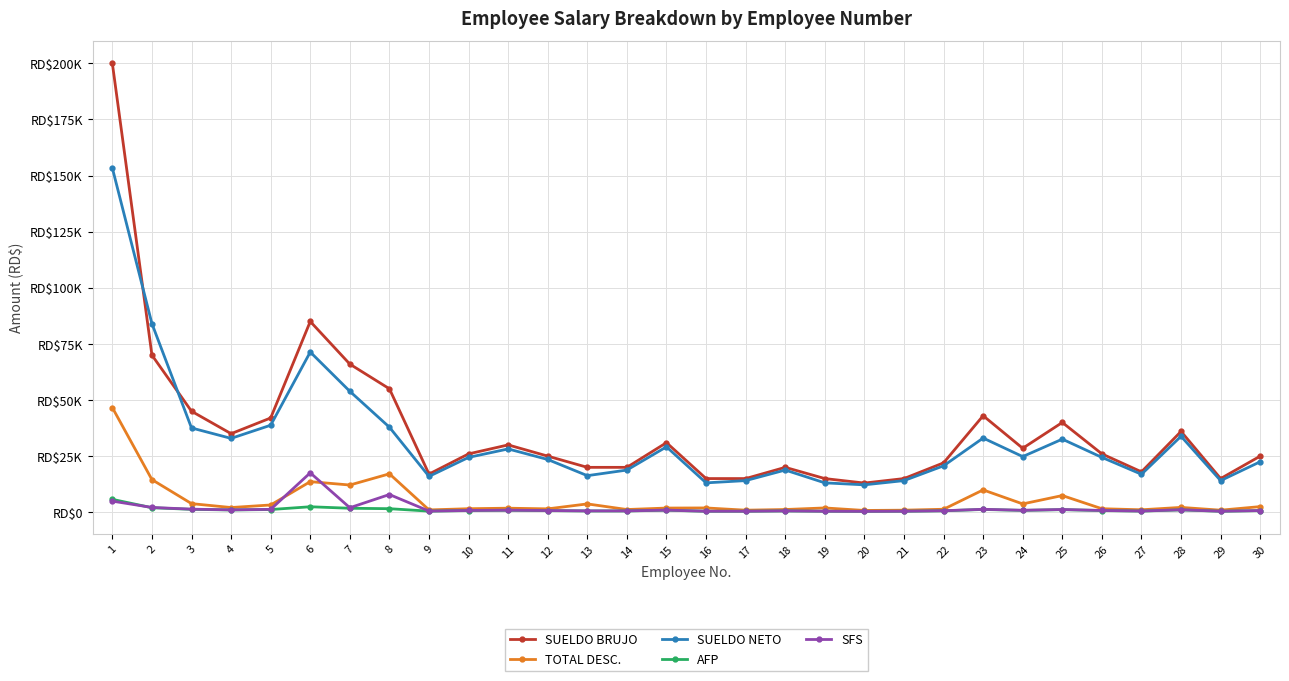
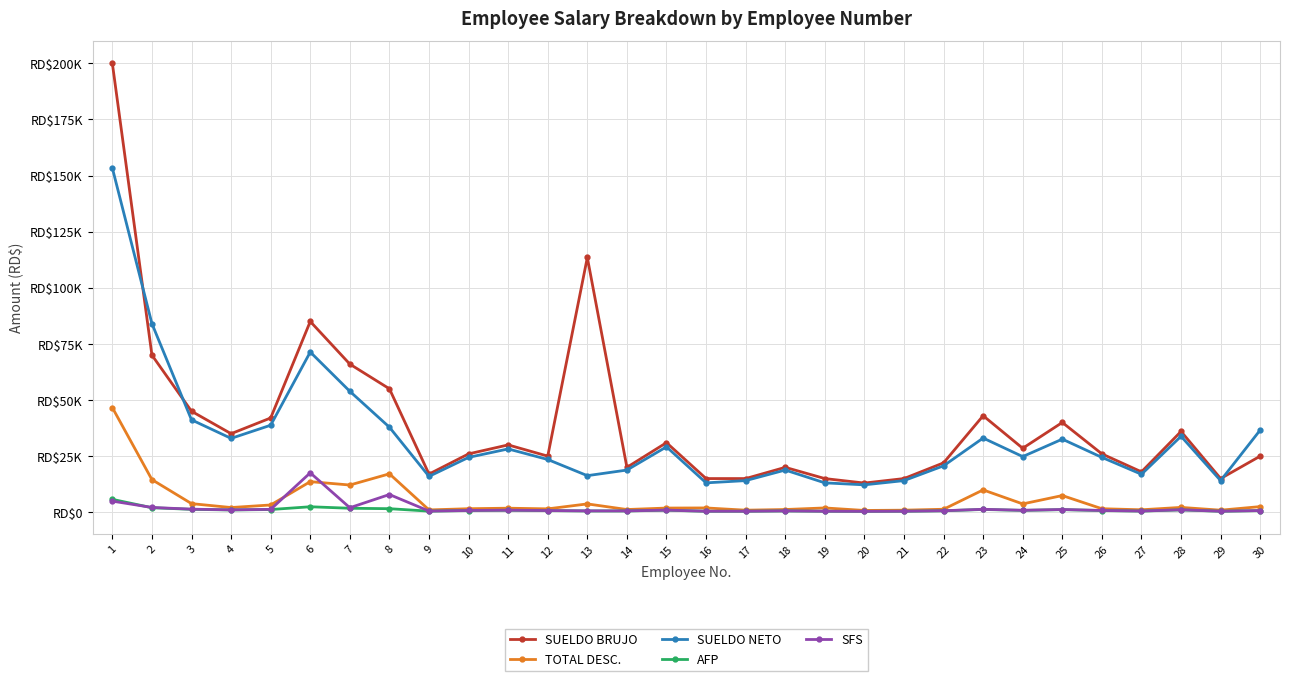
  {
    "SUELDO BRUJO": {
      "1": "RD$200000",
      "2": "RD$70000",
      "3": "RD$45000",
      "4": "RD$35000",
      "5": "RD$42000",
      "6": "RD$85000",
      "7": "RD$66000",
      "8": "RD$55000",
      "10": "RD$26000",
      "11": "RD$30000",
      "12": "RD$25000",
-     "13": "RD$20000",
+     "13": "RD$114000",
      "14": "RD$20000",
      "15": "RD$31000",
      "16": "RD$15000",
      "18": "RD$20000",
      "19": "RD$15000",
      "22": "RD$22000",
      "23": "RD$43000",
      "24": "RD$29000",
      "25": "RD$40000",
      "26": "RD$26000",
      "28": "RD$36000",
      "30": "RD$25000"
    },
    "TOTAL DESC.": {
      "1": "RD$47000",
      "2": "RD$15000",
      "3": "RD$4000",
      "5": "RD$3000",
      "6": "RD$14000",
      "7": "RD$12000",
      "8": "RD$17000",
      "13": "RD$4000",
      "16": "RD$2000",
      "19": "RD$2000",
      "23": "RD$10000",
      "24": "RD$4000",
      "25": "RD$7000",
      "30": "RD$3000"
    },
    "SUELDO NETO": {
      "1": "RD$153000",
      "2": "RD$84000",
-     "3": "RD$38000",
+     "3": "RD$41000",
      "4": "RD$33000",
      "5": "RD$39000",
      "6": "RD$71000",
      "7": "RD$54000",
      "8": "RD$38000",
      "10": "RD$24000",
      "11": "RD$28000",
      "12": "RD$23000",
      "13": "RD$16000",
      "14": "RD$19000",
      "15": "RD$29000",
      "16": "RD$13000",
      "18": "RD$19000",
      "19": "RD$13000",
      "22": "RD$21000",
      "23": "RD$33000",
      "24": "RD$25000",
      "25": "RD$33000",
      "26": "RD$24000",
      "28": "RD$34000",
-     "30": "RD$22000"
+     "30": "RD$37000"
    },
    "AFP": {
      "6": "RD$2000",
      "8": "RD$2000"
    },
    "SFS": {
      "6": "RD$18000",
      "8": "RD$8000"
    }
  }
